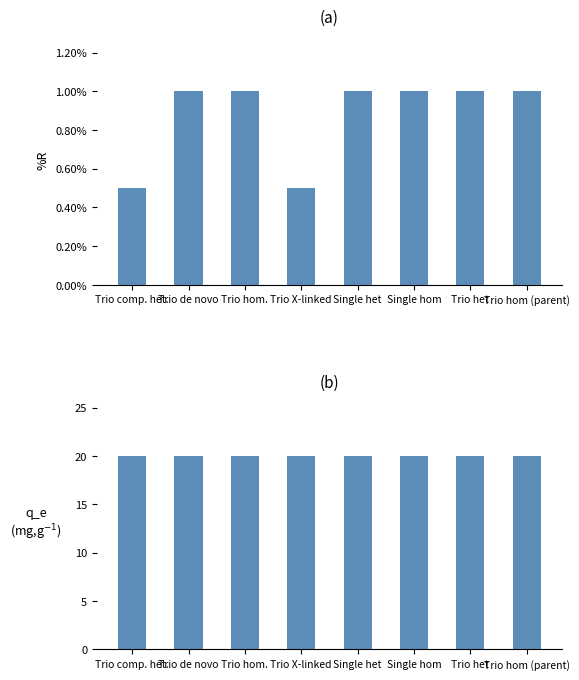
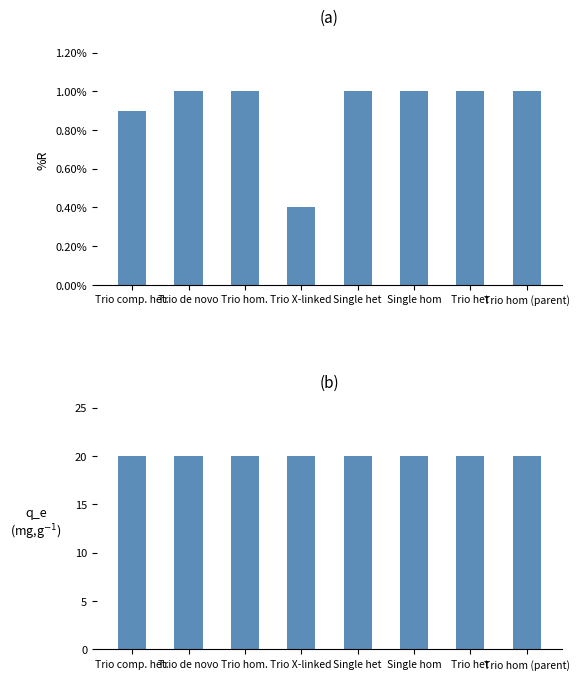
  {
    "(a)": {
-     "Trio comp. het.": "0.50%",
+     "Trio comp. het.": "0.90%",
      "Trio hom.": "1.00%",
-     "Trio X-linked": "0.50%",
+     "Trio X-linked": "0.40%",
      "Single het": "1.00%",
      "Single hom": "1.00%",
      "Trio het": "1.00%",
      "Trio hom (parent)": "1.00%"
    },
    "(b)": {
      "Trio comp. het.": "20",
      "Trio hom.": "20",
      "Trio X-linked": "20",
      "Single het": "20",
      "Single hom": "20",
      "Trio het": "20",
      "Trio hom (parent)": "20"
    }
  }
